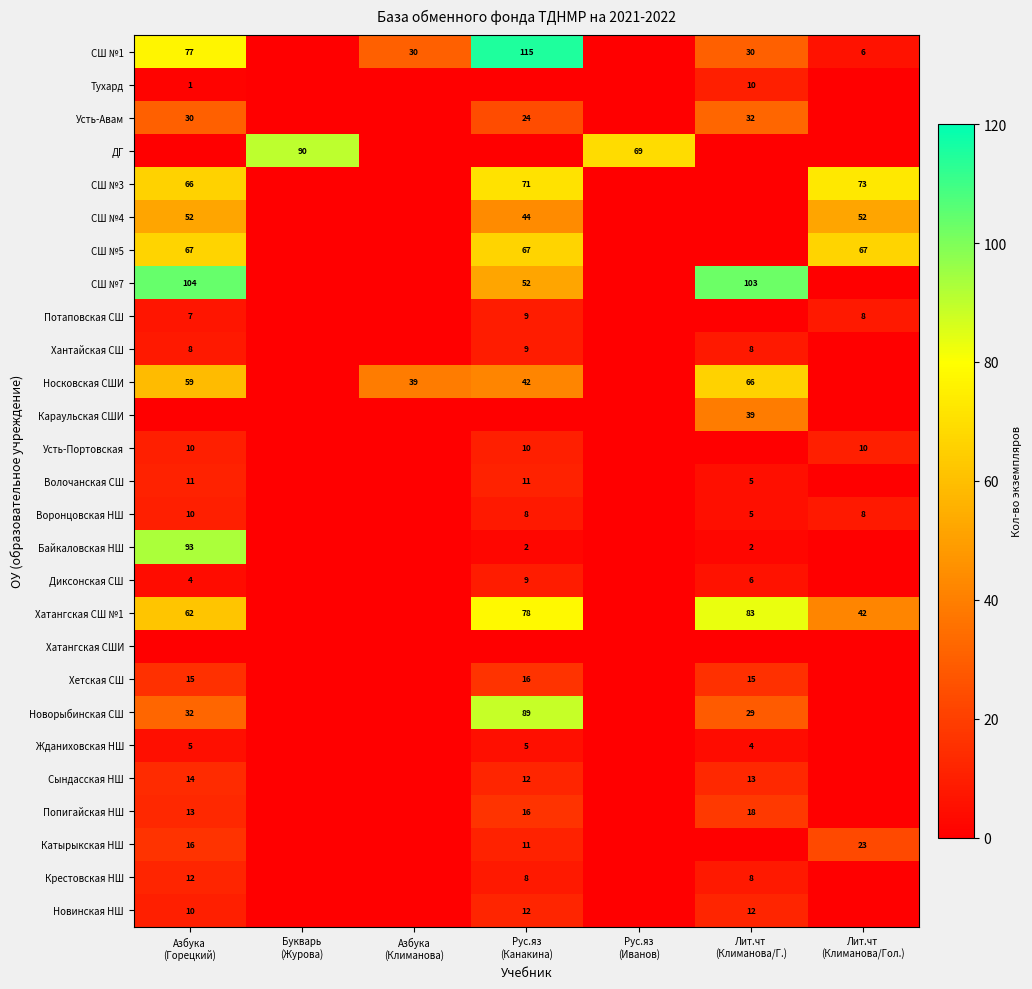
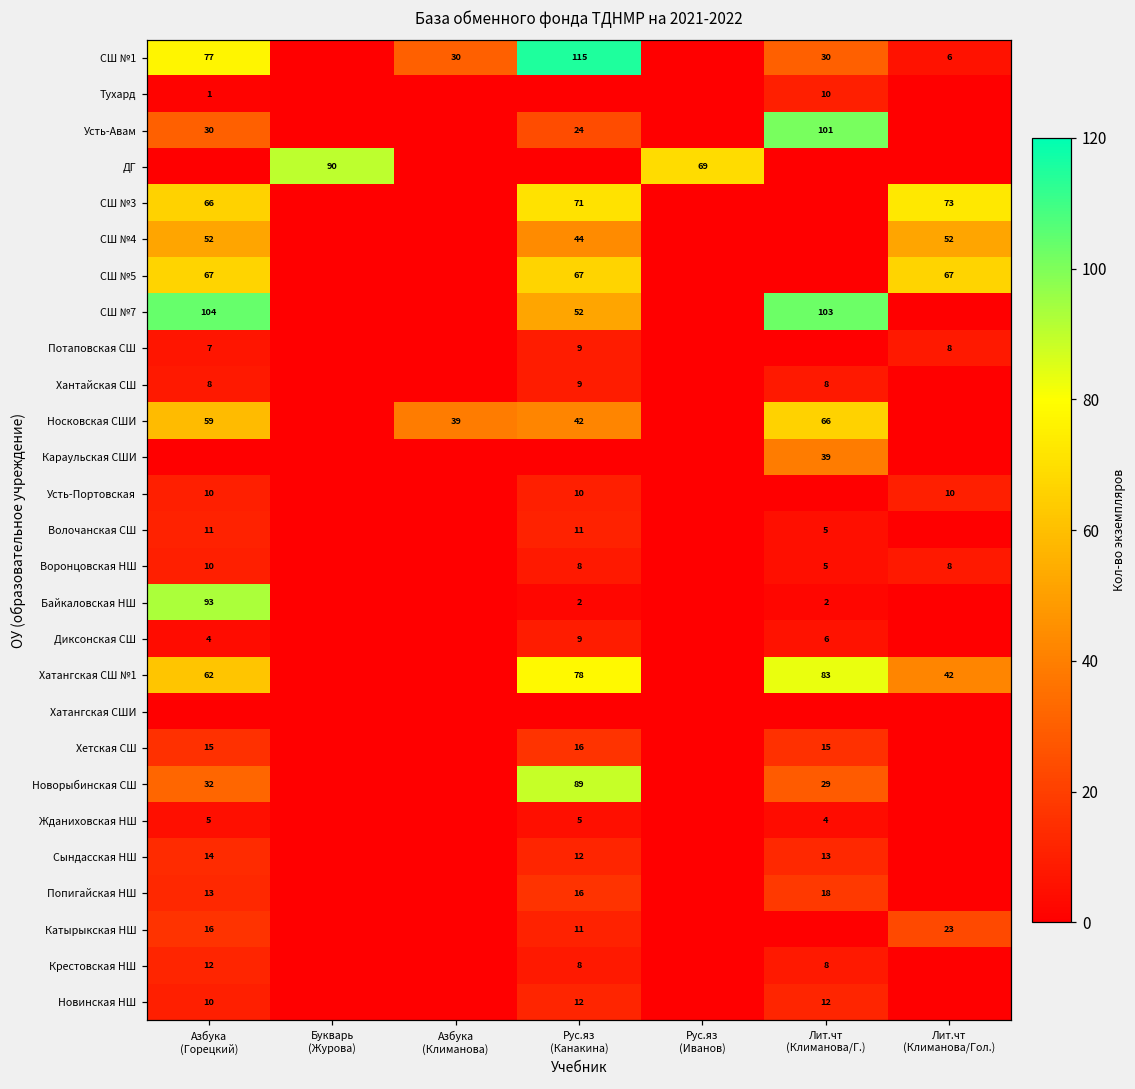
  {
    "СШ №1": {
      "Азбука (Горецкий)": 77,
      "Азбука (Климанова)": 30,
      "Рус.яз (Канакина)": 115,
      "Лит.чт (Климанова/Г.)": 30,
      "Лит.чт (Климанова/Гол.)": 6
    },
    "Тухард": {
      "Азбука (Горецкий)": 1,
      "Лит.чт (Климанова/Г.)": 10
    },
    "Усть-Авам": {
      "Азбука (Горецкий)": 30,
      "Рус.яз (Канакина)": 24,
-     "Лит.чт (Климанова/Г.)": 32
+     "Лит.чт (Климанова/Г.)": 101
    },
    "ДГ": {
      "Букварь (Журова)": 90,
      "Рус.яз (Иванов)": 69
    },
    "СШ №3": {
      "Азбука (Горецкий)": 66,
      "Рус.яз (Канакина)": 71,
      "Лит.чт (Климанова/Гол.)": 73
    },
    "СШ №4": {
      "Азбука (Горецкий)": 52,
      "Рус.яз (Канакина)": 44,
      "Лит.чт (Климанова/Гол.)": 52
    },
    "СШ №5": {
      "Азбука (Горецкий)": 67,
      "Рус.яз (Канакина)": 67,
      "Лит.чт (Климанова/Гол.)": 67
    },
    "СШ №7": {
      "Азбука (Горецкий)": 104,
      "Рус.яз (Канакина)": 52,
      "Лит.чт (Климанова/Г.)": 103
    },
    "Потаповская СШ": {
      "Азбука (Горецкий)": 7,
      "Рус.яз (Канакина)": 9,
      "Лит.чт (Климанова/Гол.)": 8
    },
    "Хантайская СШ": {
      "Азбука (Горецкий)": 8,
      "Рус.яз (Канакина)": 9,
      "Лит.чт (Климанова/Г.)": 8
    },
    "Носковская СШИ": {
      "Азбука (Горецкий)": 59,
      "Азбука (Климанова)": 39,
      "Рус.яз (Канакина)": 42,
      "Лит.чт (Климанова/Г.)": 66
    },
    "Караульская СШИ": {
      "Лит.чт (Климанова/Г.)": 39
    },
    "Усть-Портовская": {
      "Азбука (Горецкий)": 10,
      "Рус.яз (Канакина)": 10,
      "Лит.чт (Климанова/Гол.)": 10
    },
    "Волочанская СШ": {
      "Азбука (Горецкий)": 11,
      "Рус.яз (Канакина)": 11,
      "Лит.чт (Климанова/Г.)": 5
    },
    "Воронцовская НШ": {
      "Азбука (Горецкий)": 10,
      "Рус.яз (Канакина)": 8,
      "Лит.чт (Климанова/Г.)": 5,
      "Лит.чт (Климанова/Гол.)": 8
    },
    "Байкаловская НШ": {
      "Азбука (Горецкий)": 93,
      "Рус.яз (Канакина)": 2,
      "Лит.чт (Климанова/Г.)": 2
    },
    "Диксонская СШ": {
      "Азбука (Горецкий)": 4,
      "Рус.яз (Канакина)": 9,
      "Лит.чт (Климанова/Г.)": 6
    },
    "Хатангская СШ №1": {
      "Азбука (Горецкий)": 62,
      "Рус.яз (Канакина)": 78,
      "Лит.чт (Климанова/Г.)": 83,
      "Лит.чт (Климанова/Гол.)": 42
    },
    "Хетская СШ": {
      "Азбука (Горецкий)": 15,
      "Рус.яз (Канакина)": 16,
      "Лит.чт (Климанова/Г.)": 15
    },
    "Новорыбинская СШ": {
      "Азбука (Горецкий)": 32,
      "Рус.яз (Канакина)": 89,
      "Лит.чт (Климанова/Г.)": 29
    },
    "Жданиховская НШ": {
      "Азбука (Горецкий)": 5,
      "Рус.яз (Канакина)": 5,
      "Лит.чт (Климанова/Г.)": 4
    },
    "Сындасская НШ": {
      "Азбука (Горецкий)": 14,
      "Рус.яз (Канакина)": 12,
      "Лит.чт (Климанова/Г.)": 13
    },
    "Попигайская НШ": {
      "Азбука (Горецкий)": 13,
      "Рус.яз (Канакина)": 16,
      "Лит.чт (Климанова/Г.)": 18
    },
    "Катырыкская НШ": {
      "Азбука (Горецкий)": 16,
      "Рус.яз (Канакина)": 11,
      "Лит.чт (Климанова/Гол.)": 23
    },
    "Крестовская НШ": {
      "Азбука (Горецкий)": 12,
      "Рус.яз (Канакина)": 8,
      "Лит.чт (Климанова/Г.)": 8
    },
    "Новинская НШ": {
      "Азбука (Горецкий)": 10,
      "Рус.яз (Канакина)": 12,
      "Лит.чт (Климанова/Г.)": 12
    }
  }
